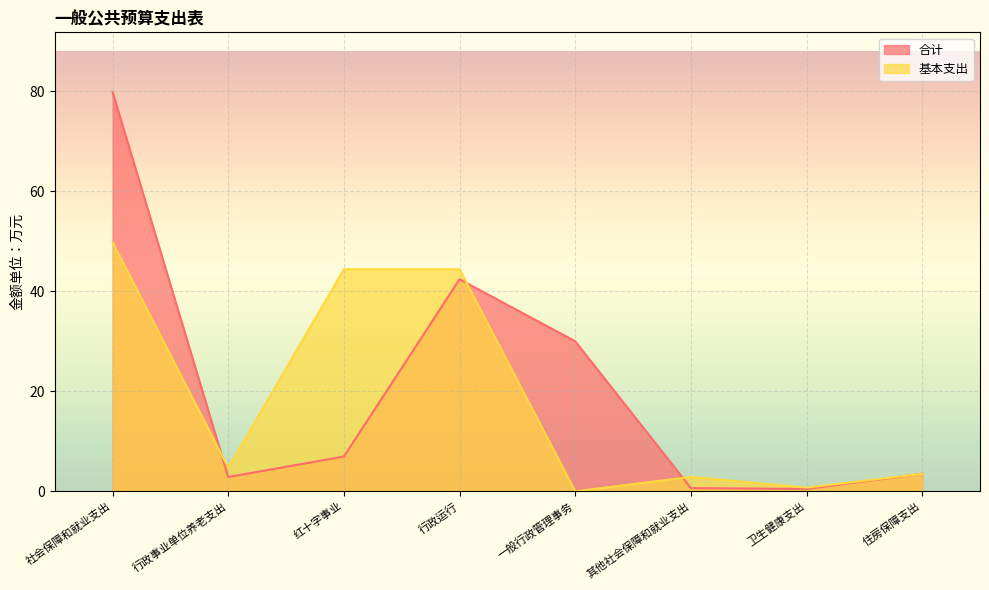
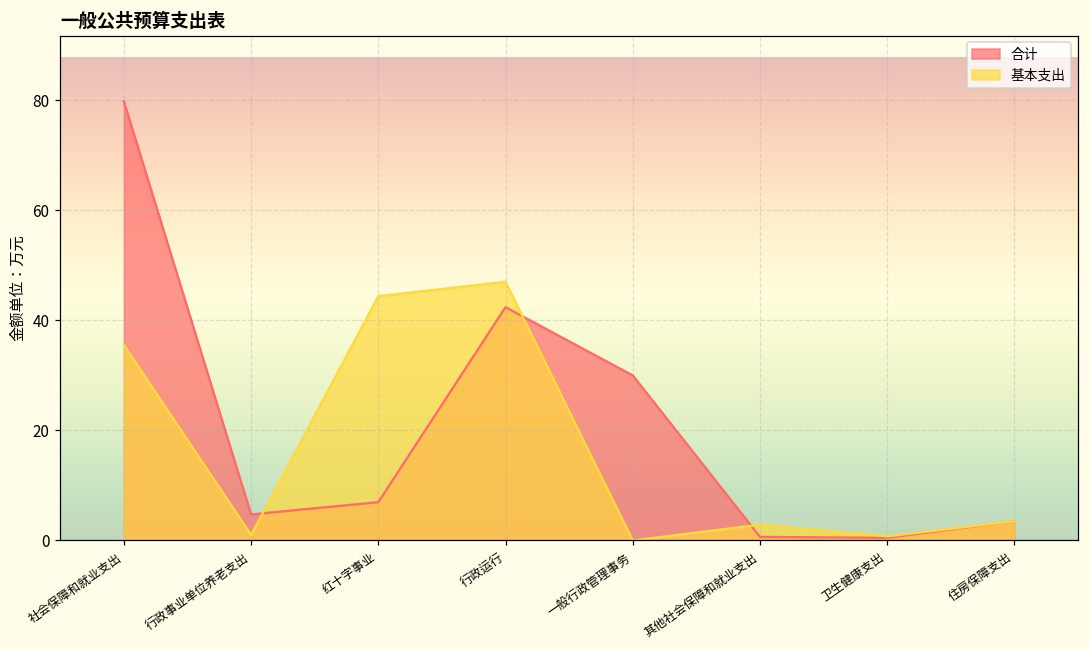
  {
    "合计": {
      "社会保障和就业支出": 80,
-     "行政事业单位养老支出": 3,
+     "行政事业单位养老支出": 5,
      "红十字事业": 7,
      "行政运行": 42,
      "一般行政管理事务": 30,
      "其他社会保障和就业支出": 1
    },
    "基本支出": {
-     "社会保障和就业支出": 50,
-     "行政事业单位养老支出": 5,
+     "社会保障和就业支出": 36,
+     "行政事业单位养老支出": 1,
      "红十字事业": 44,
-     "行政运行": 44,
+     "行政运行": 47,
      "一般行政管理事务": 0,
      "其他社会保障和就业支出": 3
    }
  }
